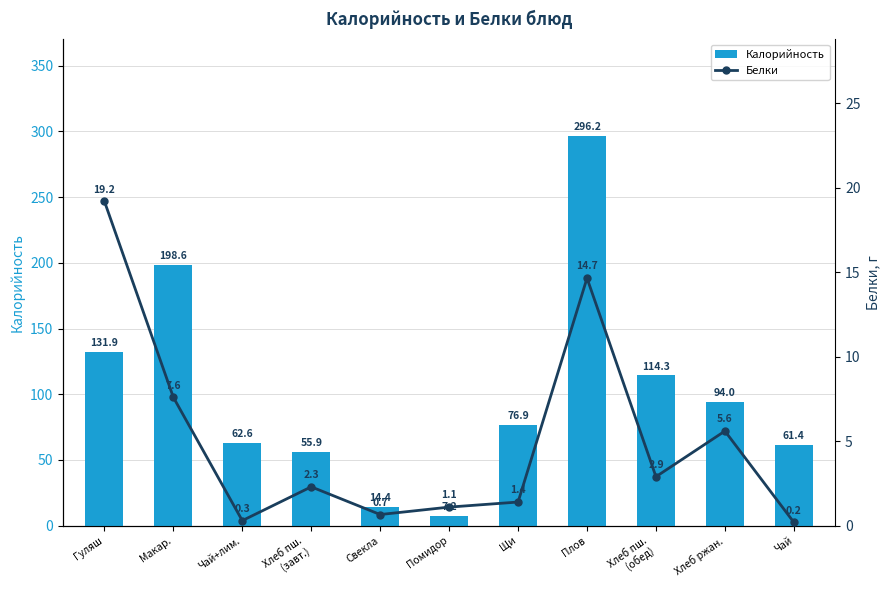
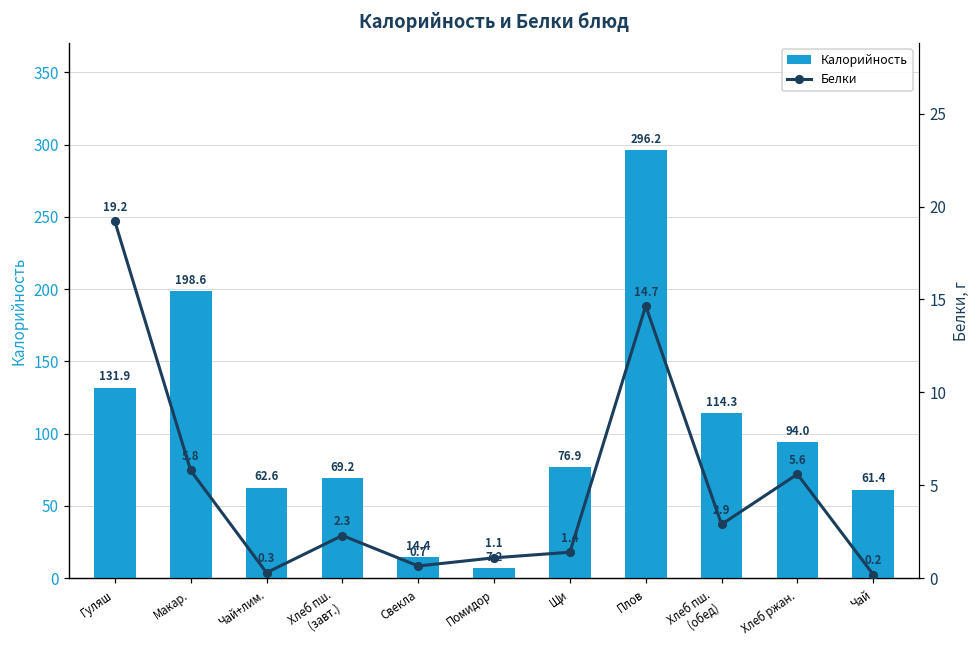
  {
    "Калорийность": {
      "Гуляш": 131.9,
      "Макар.": 198.6,
      "Чай+лим.": 62.6,
-     "Хлеб пш. (завт.)": 55.9,
+     "Хлеб пш. (завт.)": 69.2,
      "Щи": 76.9,
      "Плов": 296.2,
      "Хлеб пш. (обед)": 114.3,
      "Хлеб ржан.": 94.0,
      "Чай": 61.4
    },
    "Белки": {
      "Гуляш": 19.2,
-     "Макар.": 7.6,
+     "Макар.": 5.8,
      "Чай+лим.": 0.3,
      "Хлеб пш. (завт.)": 2.3,
      "Помидор": 1.1,
      "Щи": 1.4,
      "Плов": 14.7,
      "Хлеб пш. (обед)": 2.9,
      "Хлеб ржан.": 5.6,
      "Чай": 0.2
    }
  }
